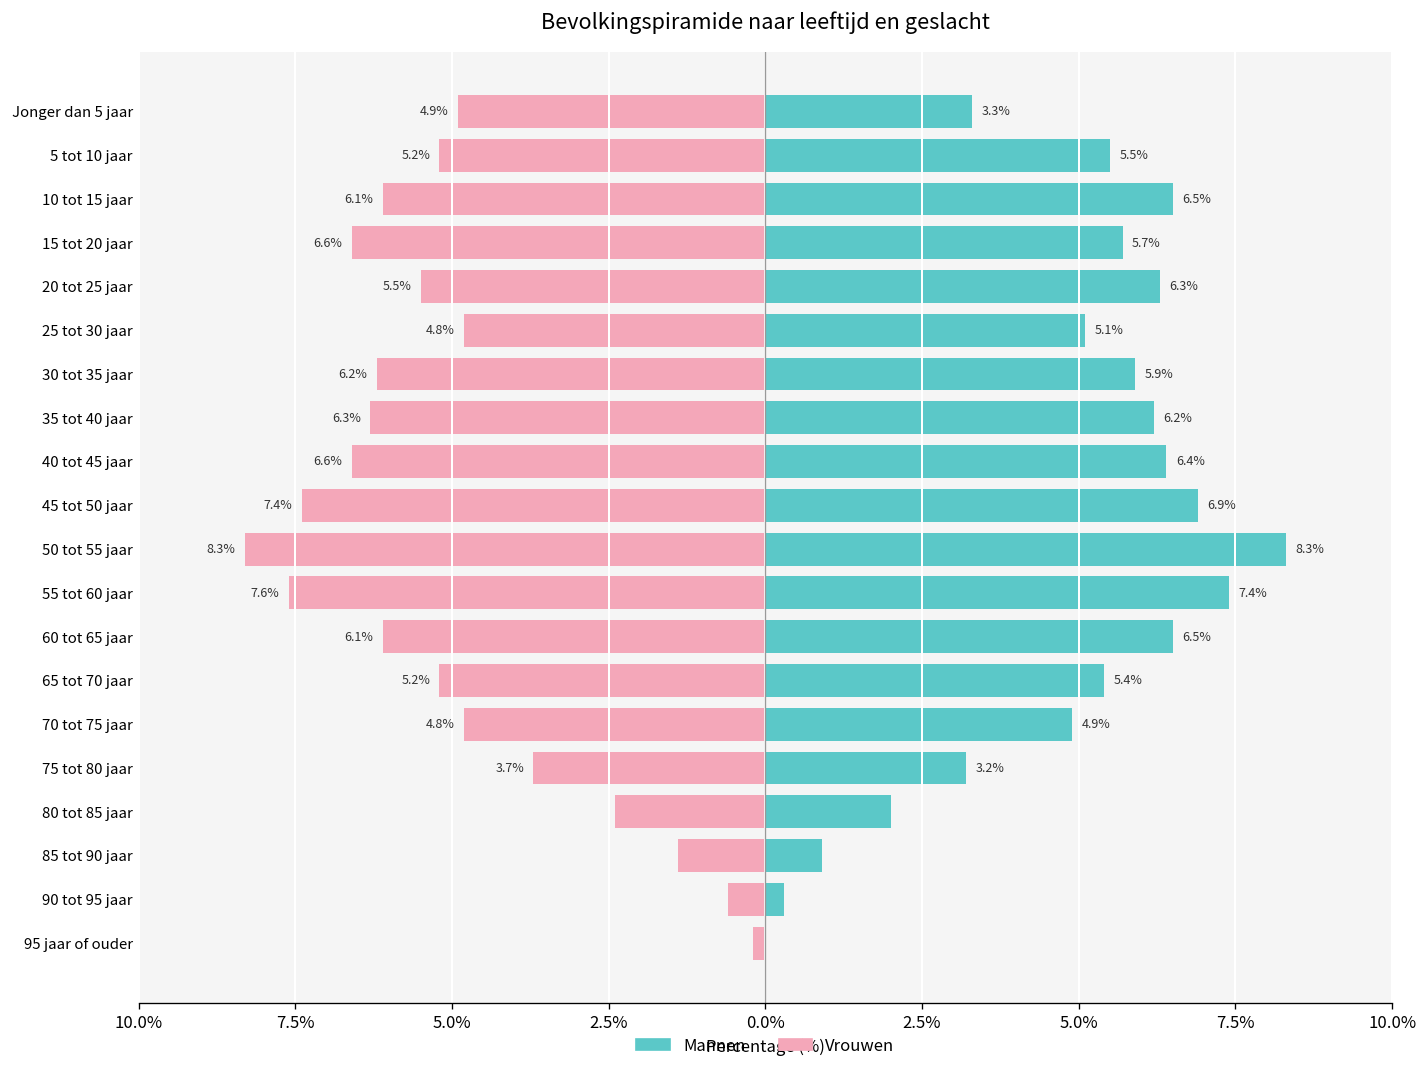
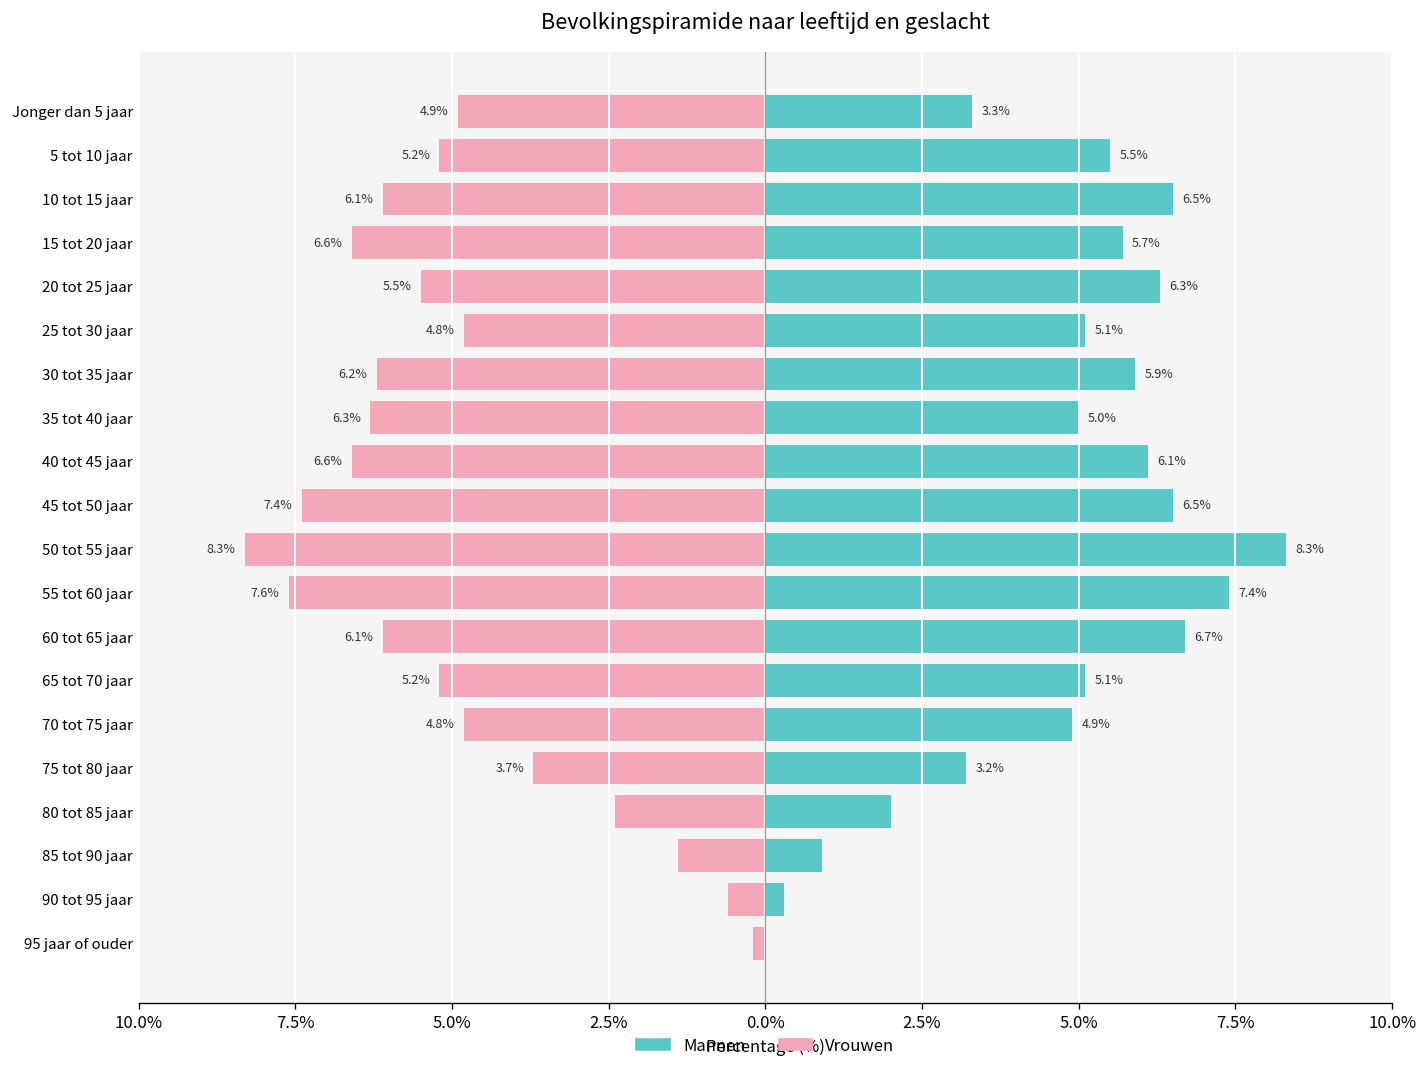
  {
    "Mannen": {
      "Jonger dan 5 jaar": "3.3%",
      "5 tot 10 jaar": "5.5%",
      "10 tot 15 jaar": "6.5%",
      "15 tot 20 jaar": "5.7%",
      "20 tot 25 jaar": "6.3%",
      "25 tot 30 jaar": "5.1%",
      "30 tot 35 jaar": "5.9%",
-     "35 tot 40 jaar": "6.2%",
-     "40 tot 45 jaar": "6.4%",
-     "45 tot 50 jaar": "6.9%",
+     "35 tot 40 jaar": "5.0%",
+     "40 tot 45 jaar": "6.1%",
+     "45 tot 50 jaar": "6.5%",
      "50 tot 55 jaar": "8.3%",
      "55 tot 60 jaar": "7.4%",
-     "60 tot 65 jaar": "6.5%",
-     "65 tot 70 jaar": "5.4%",
+     "60 tot 65 jaar": "6.7%",
+     "65 tot 70 jaar": "5.1%",
      "70 tot 75 jaar": "4.9%",
      "75 tot 80 jaar": "3.2%"
    }
  }
